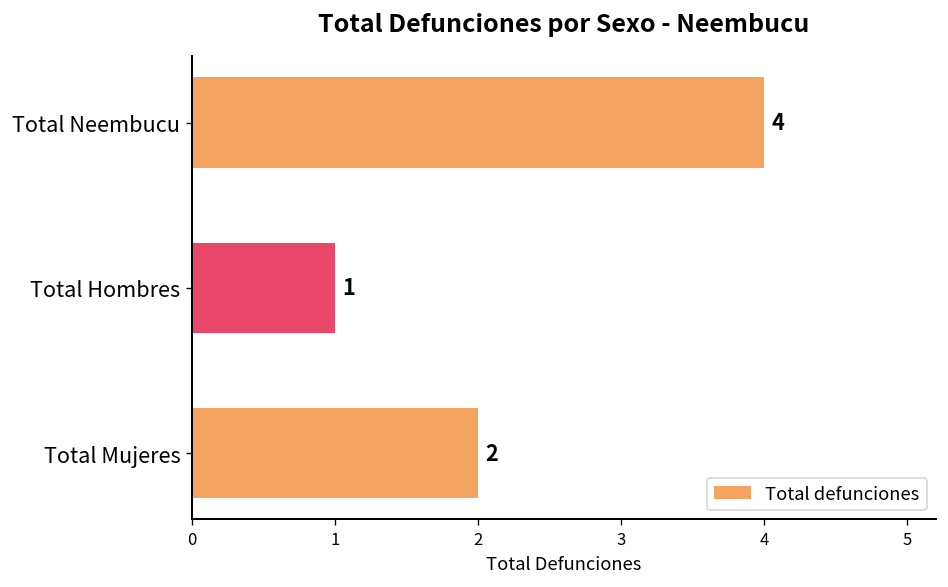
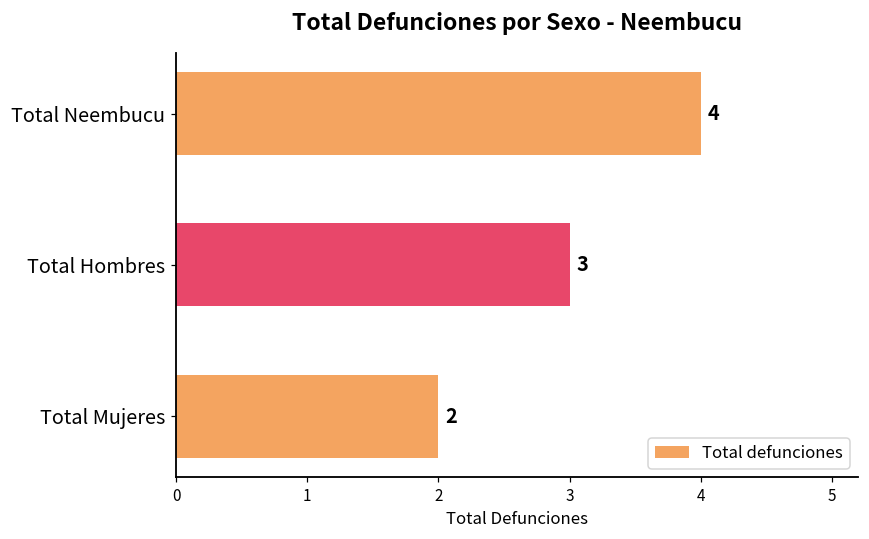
  {
    "Total Neembucu": 4,
-   "Total Hombres": 1,
+   "Total Hombres": 3,
    "Total Mujeres": 2
  }
